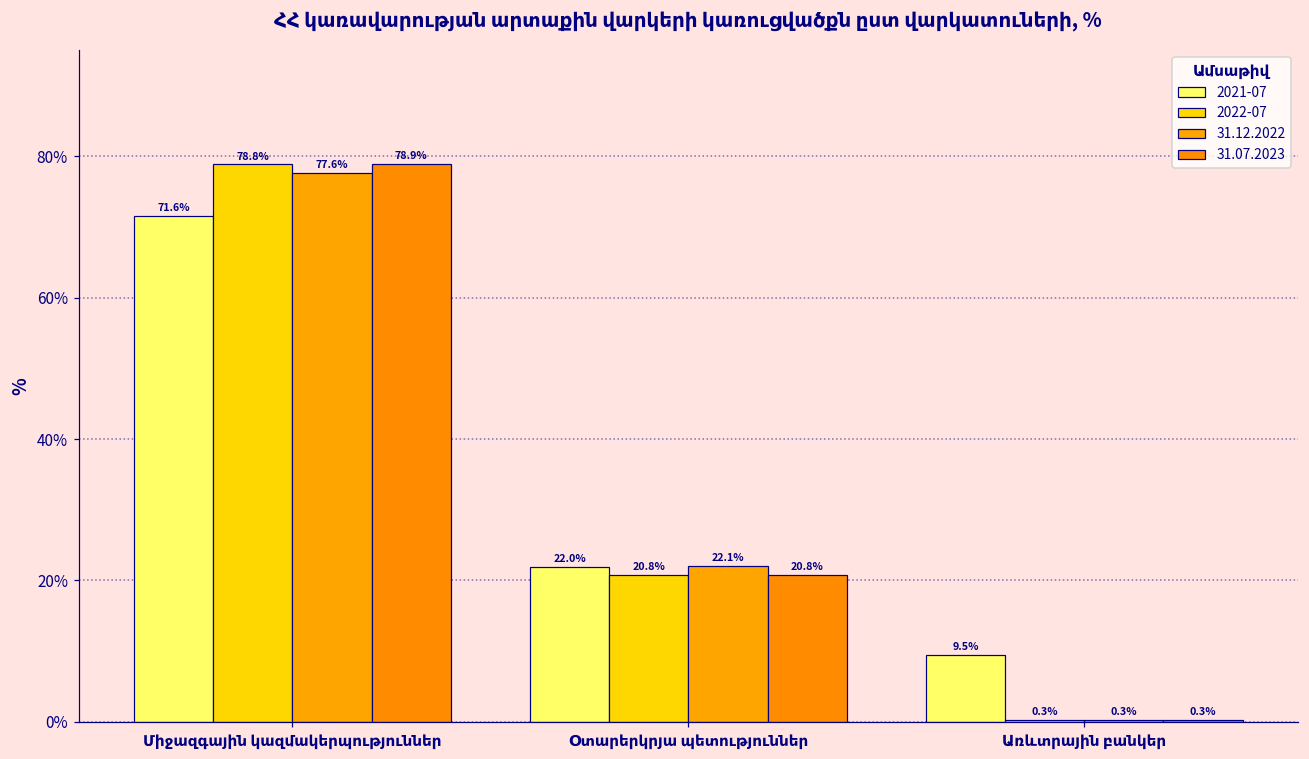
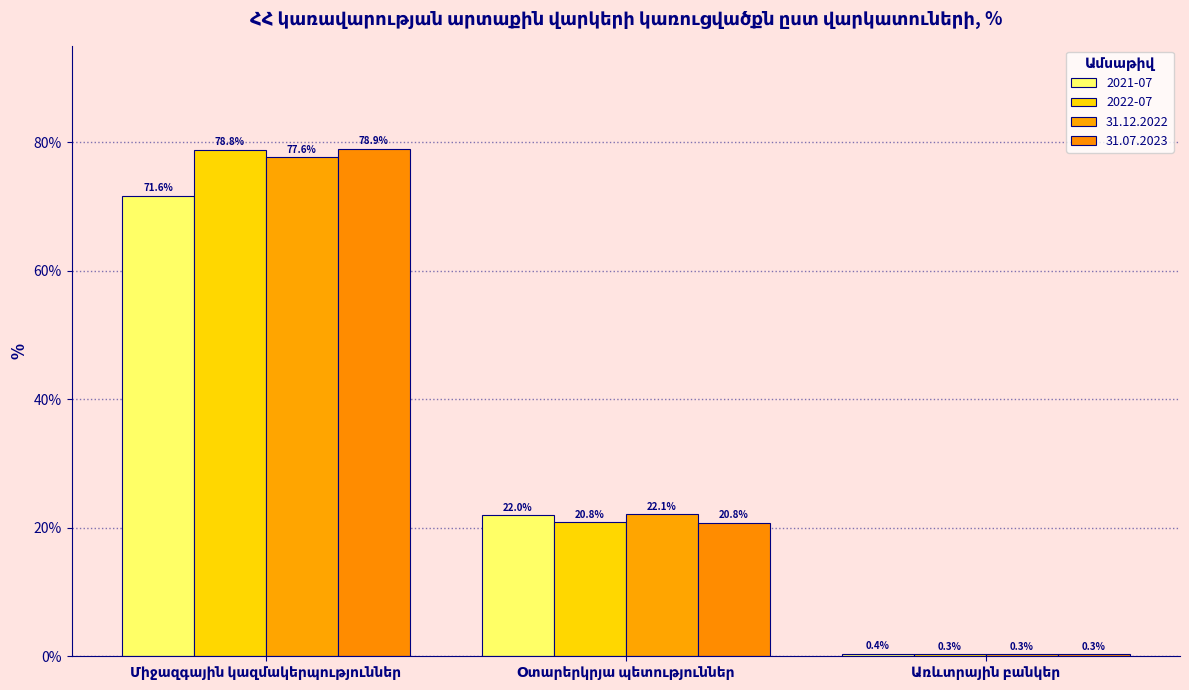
  {
    "2021-07": {
      "Միջազգային կազմակերպություններ": "71.6%",
      "Օտարերկրյա պետություններ": "22.0%",
-     "Առևտրային բանկեր": "9.5%"
+     "Առևտրային բանկեր": "0.4%"
    }
  }
